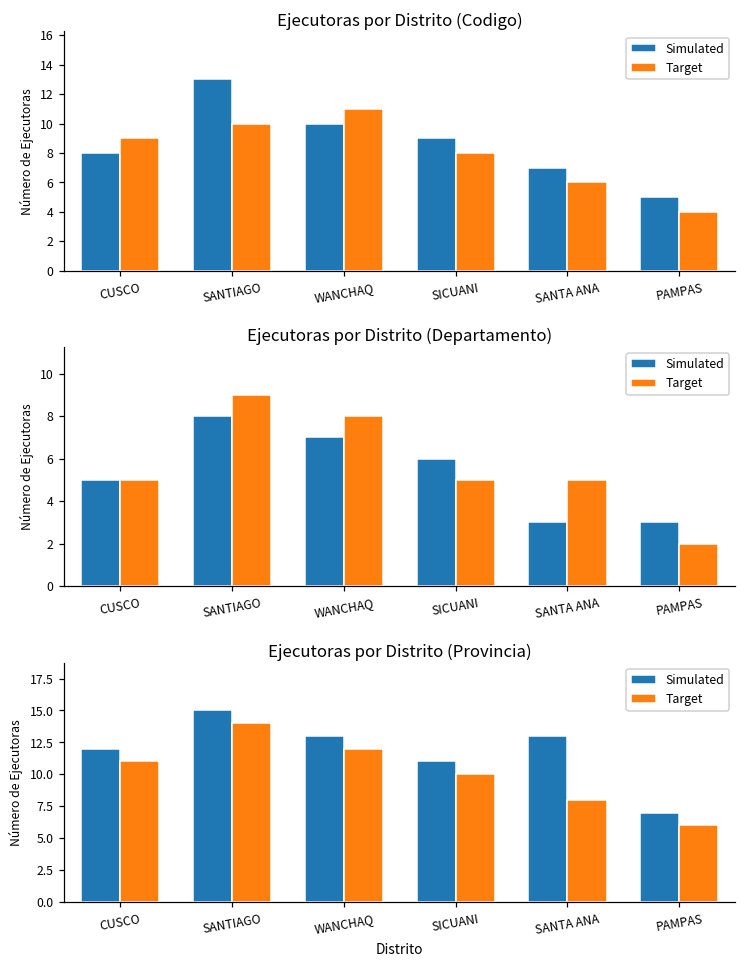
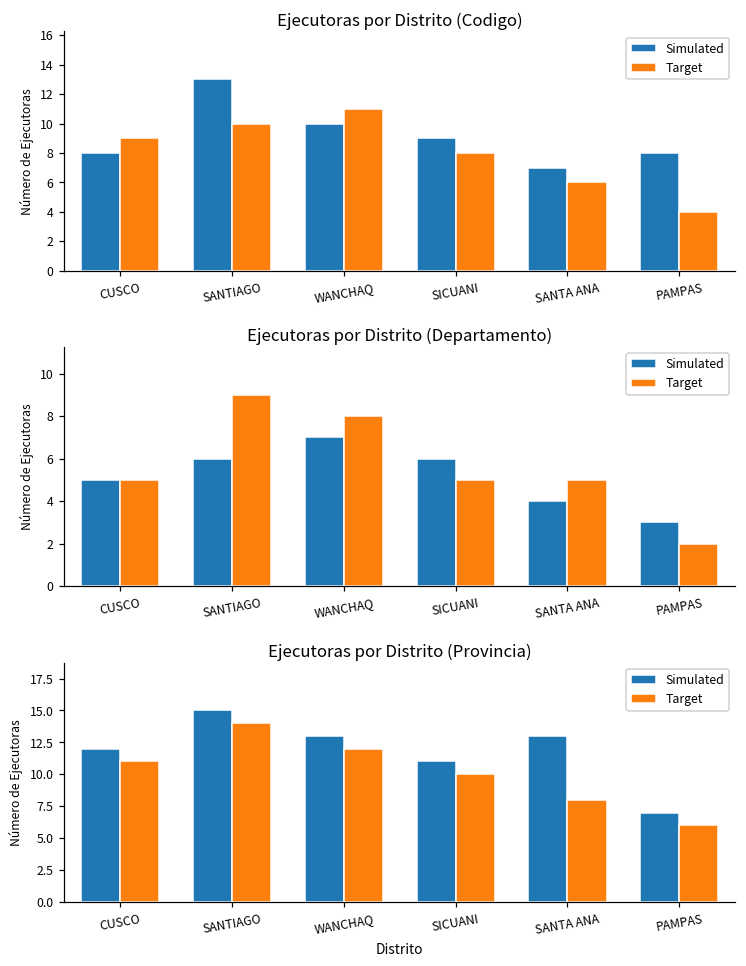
  {
    "Ejecutoras por Distrito (Codigo)": {
      "Simulated": {
        "CUSCO": 8,
        "SANTIAGO": 13,
        "WANCHAQ": 10,
        "SICUANI": 9,
        "SANTA ANA": 7,
-       "PAMPAS": 5
+       "PAMPAS": 8
      },
      "Target": {
        "CUSCO": 9,
        "SANTIAGO": 10,
        "WANCHAQ": 11,
        "SICUANI": 8,
        "SANTA ANA": 6,
        "PAMPAS": 4
      }
    },
    "Ejecutoras por Distrito (Departamento)": {
      "Simulated": {
        "CUSCO": 5,
-       "SANTIAGO": 8,
+       "SANTIAGO": 6,
        "WANCHAQ": 7,
        "SICUANI": 6,
-       "SANTA ANA": 3,
+       "SANTA ANA": 4,
        "PAMPAS": 3
      },
      "Target": {
        "CUSCO": 5,
        "SANTIAGO": 9,
        "WANCHAQ": 8,
        "SICUANI": 5,
        "SANTA ANA": 5,
        "PAMPAS": 2
      }
    },
    "Ejecutoras por Distrito (Provincia)": {
      "Simulated": {
        "CUSCO": 12.0,
        "SANTIAGO": 15.0,
        "WANCHAQ": 13.0,
        "SICUANI": 11.0,
        "SANTA ANA": 13.0,
        "PAMPAS": 7.0
      },
      "Target": {
        "CUSCO": 11.0,
        "SANTIAGO": 14.0,
        "WANCHAQ": 12.0,
        "SICUANI": 10.0,
        "SANTA ANA": 8.0,
        "PAMPAS": 6.0
      }
    }
  }
